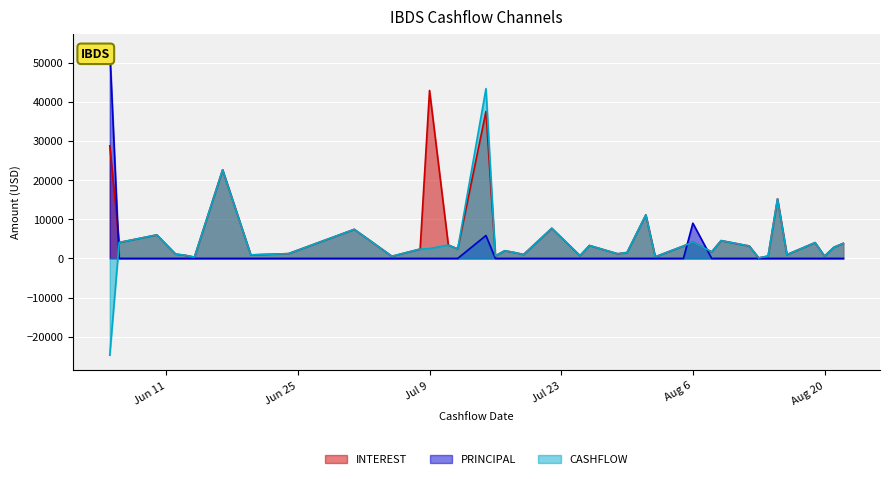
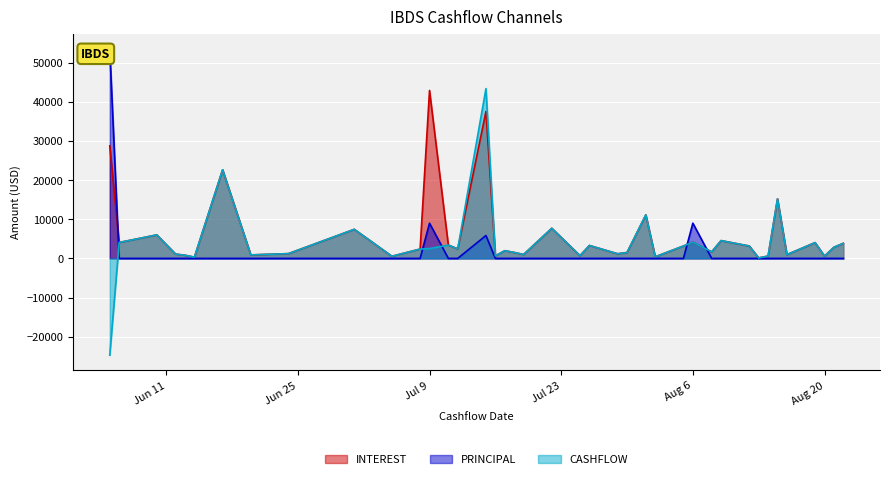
  {
    "INTEREST": {
      "Jul 9": 43000
    },
    "PRINCIPAL": {
-     "Jul 9": 0,
+     "Jul 9": 9000,
      "Aug 6": 9000
    }
  }
